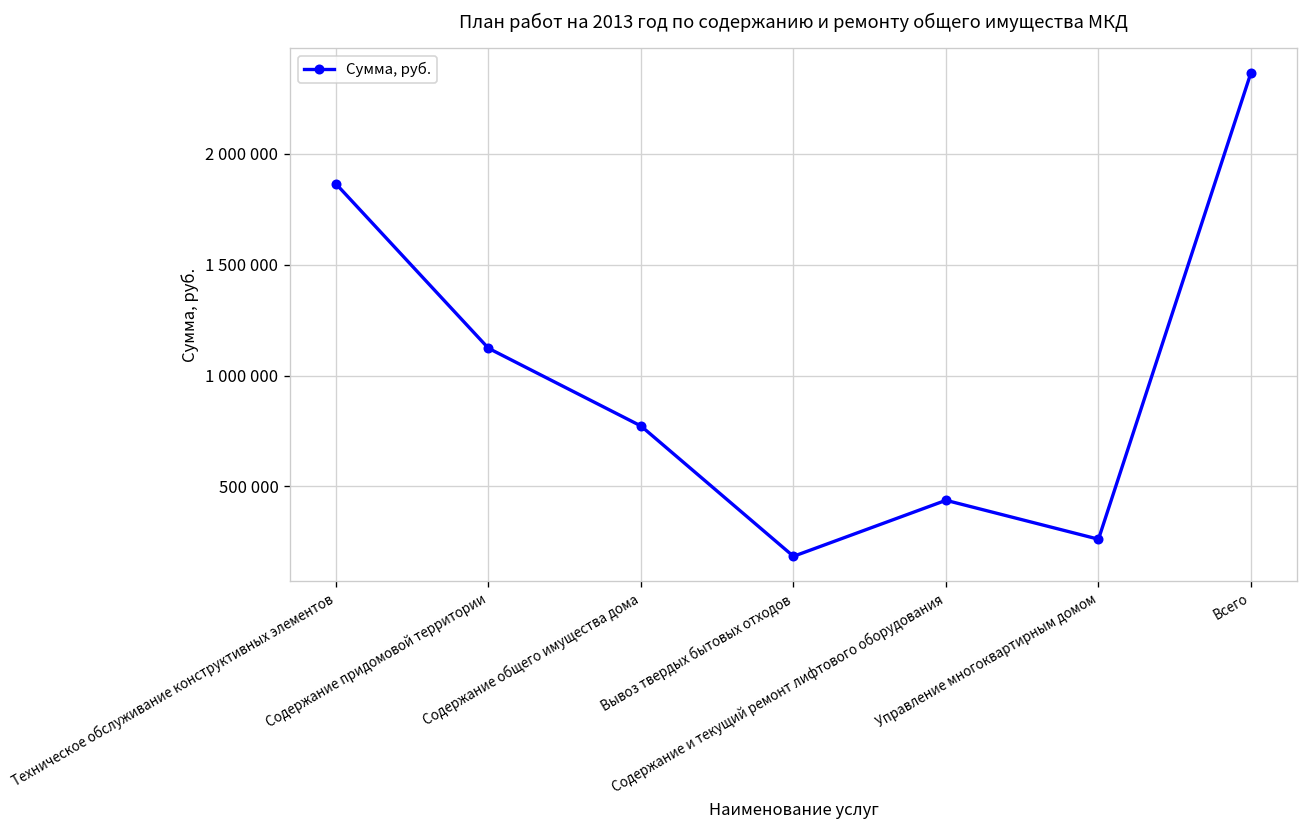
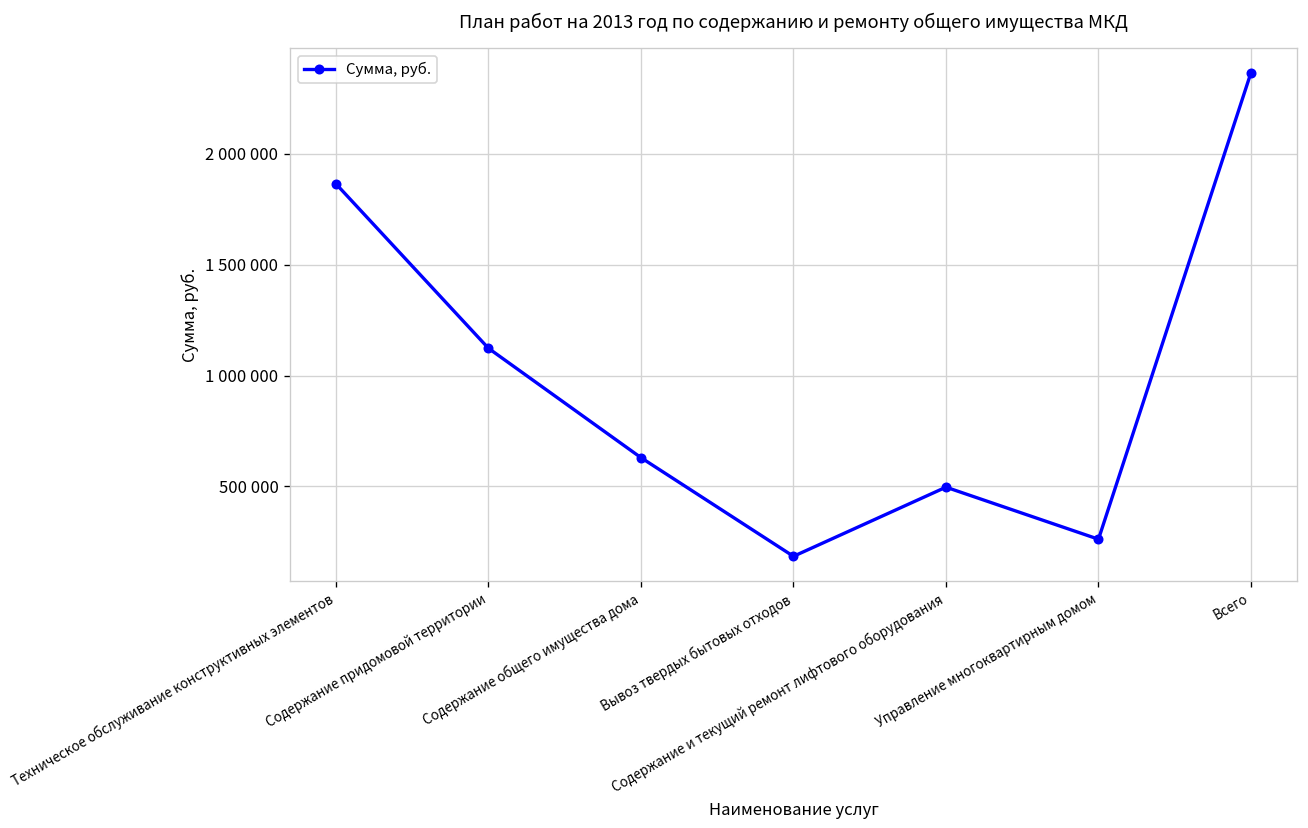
  {
    "Техническое обслуживание конструктивных элементов": 1870000,
    "Содержание придомовой территории": 1120000,
-   "Содержание общего имущества дома": 770000,
+   "Содержание общего имущества дома": 630000,
    "Вывоз твердых бытовых отходов": 180000,
-   "Содержание и текущий ремонт лифтового оборудования": 440000,
+   "Содержание и текущий ремонт лифтового оборудования": 500000,
    "Управление многоквартирным домом": 260000,
    "Всего": 2370000
  }
